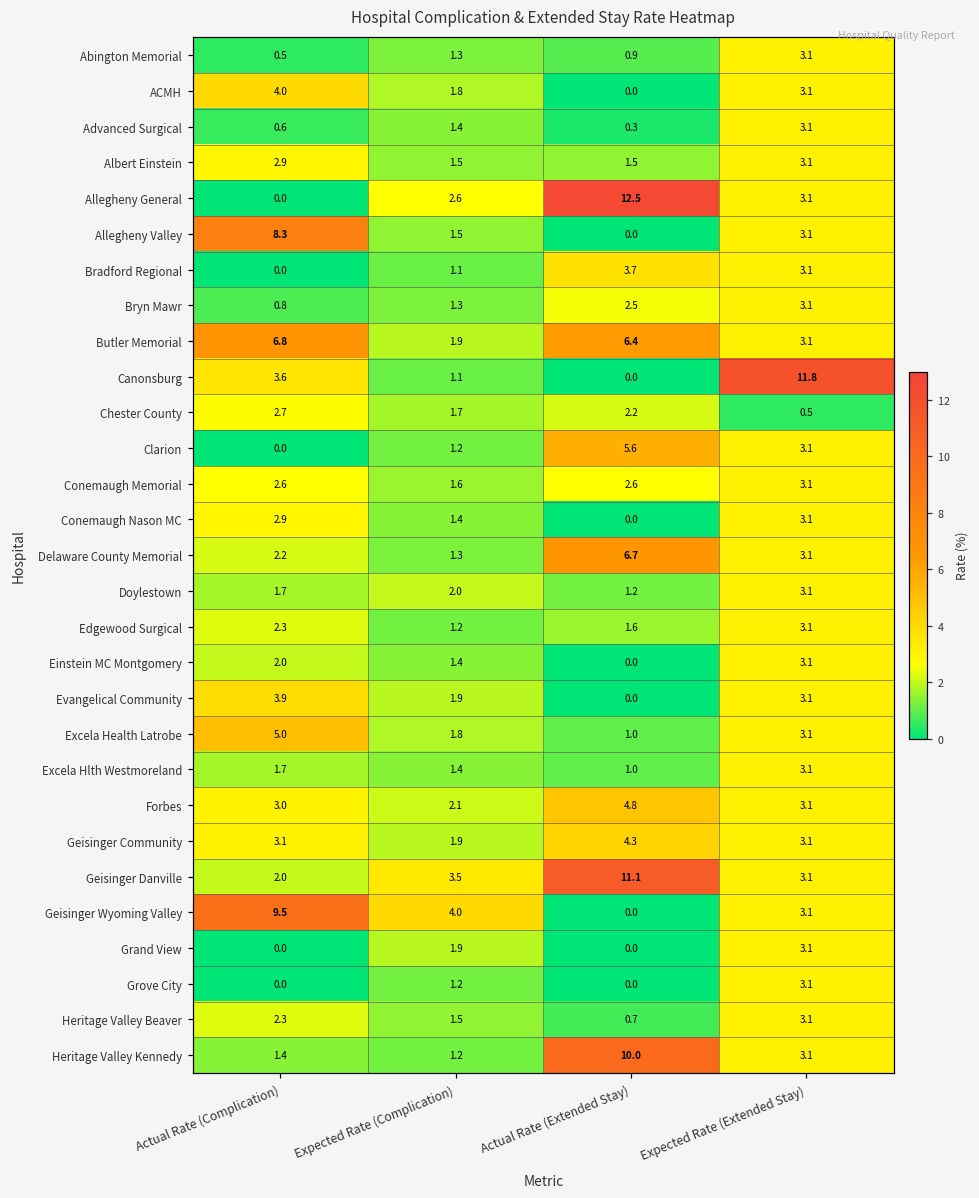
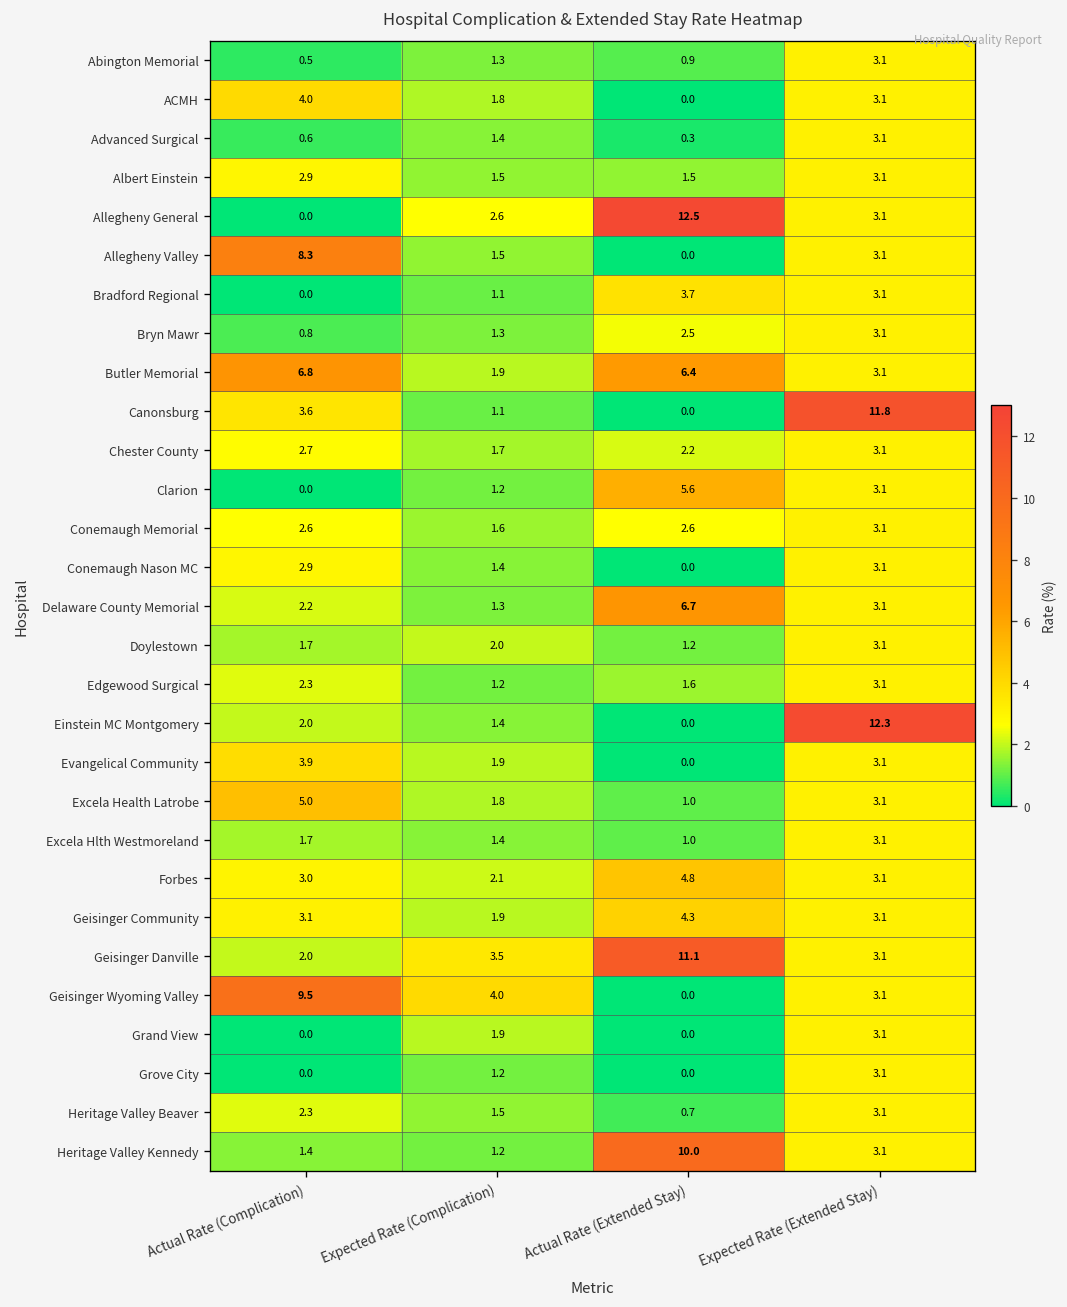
  {
    "Abington Memorial": {
      "Actual Rate (Complication)": 0.5,
      "Expected Rate (Complication)": 1.3,
      "Actual Rate (Extended Stay)": 0.9,
      "Expected Rate (Extended Stay)": 3.1
    },
    "ACMH": {
      "Actual Rate (Complication)": 4.0,
      "Expected Rate (Complication)": 1.8,
      "Actual Rate (Extended Stay)": 0.0,
      "Expected Rate (Extended Stay)": 3.1
    },
    "Advanced Surgical": {
      "Actual Rate (Complication)": 0.6,
      "Expected Rate (Complication)": 1.4,
      "Actual Rate (Extended Stay)": 0.3,
      "Expected Rate (Extended Stay)": 3.1
    },
    "Albert Einstein": {
      "Actual Rate (Complication)": 2.9,
      "Expected Rate (Complication)": 1.5,
      "Actual Rate (Extended Stay)": 1.5,
      "Expected Rate (Extended Stay)": 3.1
    },
    "Allegheny General": {
      "Actual Rate (Complication)": 0.0,
      "Expected Rate (Complication)": 2.6,
      "Actual Rate (Extended Stay)": 12.5,
      "Expected Rate (Extended Stay)": 3.1
    },
    "Allegheny Valley": {
      "Actual Rate (Complication)": 8.3,
      "Expected Rate (Complication)": 1.5,
      "Actual Rate (Extended Stay)": 0.0,
      "Expected Rate (Extended Stay)": 3.1
    },
    "Bradford Regional": {
      "Actual Rate (Complication)": 0.0,
      "Expected Rate (Complication)": 1.1,
      "Actual Rate (Extended Stay)": 3.7,
      "Expected Rate (Extended Stay)": 3.1
    },
    "Bryn Mawr": {
      "Actual Rate (Complication)": 0.8,
      "Expected Rate (Complication)": 1.3,
      "Actual Rate (Extended Stay)": 2.5,
      "Expected Rate (Extended Stay)": 3.1
    },
    "Butler Memorial": {
      "Actual Rate (Complication)": 6.8,
      "Expected Rate (Complication)": 1.9,
      "Actual Rate (Extended Stay)": 6.4,
      "Expected Rate (Extended Stay)": 3.1
    },
    "Canonsburg": {
      "Actual Rate (Complication)": 3.6,
      "Expected Rate (Complication)": 1.1,
      "Actual Rate (Extended Stay)": 0.0,
      "Expected Rate (Extended Stay)": 11.8
    },
    "Chester County": {
      "Actual Rate (Complication)": 2.7,
      "Expected Rate (Complication)": 1.7,
      "Actual Rate (Extended Stay)": 2.2,
-     "Expected Rate (Extended Stay)": 0.5
+     "Expected Rate (Extended Stay)": 3.1
    },
    "Clarion": {
      "Actual Rate (Complication)": 0.0,
      "Expected Rate (Complication)": 1.2,
      "Actual Rate (Extended Stay)": 5.6,
      "Expected Rate (Extended Stay)": 3.1
    },
    "Conemaugh Memorial": {
      "Actual Rate (Complication)": 2.6,
      "Expected Rate (Complication)": 1.6,
      "Actual Rate (Extended Stay)": 2.6,
      "Expected Rate (Extended Stay)": 3.1
    },
    "Conemaugh Nason MC": {
      "Actual Rate (Complication)": 2.9,
      "Expected Rate (Complication)": 1.4,
      "Actual Rate (Extended Stay)": 0.0,
      "Expected Rate (Extended Stay)": 3.1
    },
    "Delaware County Memorial": {
      "Actual Rate (Complication)": 2.2,
      "Expected Rate (Complication)": 1.3,
      "Actual Rate (Extended Stay)": 6.7,
      "Expected Rate (Extended Stay)": 3.1
    },
    "Doylestown": {
      "Actual Rate (Complication)": 1.7,
      "Expected Rate (Complication)": 2.0,
      "Actual Rate (Extended Stay)": 1.2,
      "Expected Rate (Extended Stay)": 3.1
    },
    "Edgewood Surgical": {
      "Actual Rate (Complication)": 2.3,
      "Expected Rate (Complication)": 1.2,
      "Actual Rate (Extended Stay)": 1.6,
      "Expected Rate (Extended Stay)": 3.1
    },
    "Einstein MC Montgomery": {
      "Actual Rate (Complication)": 2.0,
      "Expected Rate (Complication)": 1.4,
      "Actual Rate (Extended Stay)": 0.0,
-     "Expected Rate (Extended Stay)": 3.1
+     "Expected Rate (Extended Stay)": 12.3
    },
    "Evangelical Community": {
      "Actual Rate (Complication)": 3.9,
      "Expected Rate (Complication)": 1.9,
      "Actual Rate (Extended Stay)": 0.0,
      "Expected Rate (Extended Stay)": 3.1
    },
    "Excela Health Latrobe": {
      "Actual Rate (Complication)": 5.0,
      "Expected Rate (Complication)": 1.8,
      "Actual Rate (Extended Stay)": 1.0,
      "Expected Rate (Extended Stay)": 3.1
    },
    "Excela Hlth Westmoreland": {
      "Actual Rate (Complication)": 1.7,
      "Expected Rate (Complication)": 1.4,
      "Actual Rate (Extended Stay)": 1.0,
      "Expected Rate (Extended Stay)": 3.1
    },
    "Forbes": {
      "Actual Rate (Complication)": 3.0,
      "Expected Rate (Complication)": 2.1,
      "Actual Rate (Extended Stay)": 4.8,
      "Expected Rate (Extended Stay)": 3.1
    },
    "Geisinger Community": {
      "Actual Rate (Complication)": 3.1,
      "Expected Rate (Complication)": 1.9,
      "Actual Rate (Extended Stay)": 4.3,
      "Expected Rate (Extended Stay)": 3.1
    },
    "Geisinger Danville": {
      "Actual Rate (Complication)": 2.0,
      "Expected Rate (Complication)": 3.5,
      "Actual Rate (Extended Stay)": 11.1,
      "Expected Rate (Extended Stay)": 3.1
    },
    "Geisinger Wyoming Valley": {
      "Actual Rate (Complication)": 9.5,
      "Expected Rate (Complication)": 4.0,
      "Actual Rate (Extended Stay)": 0.0,
      "Expected Rate (Extended Stay)": 3.1
    },
    "Grand View": {
      "Actual Rate (Complication)": 0.0,
      "Expected Rate (Complication)": 1.9,
      "Actual Rate (Extended Stay)": 0.0,
      "Expected Rate (Extended Stay)": 3.1
    },
    "Grove City": {
      "Actual Rate (Complication)": 0.0,
      "Expected Rate (Complication)": 1.2,
      "Actual Rate (Extended Stay)": 0.0,
      "Expected Rate (Extended Stay)": 3.1
    },
    "Heritage Valley Beaver": {
      "Actual Rate (Complication)": 2.3,
      "Expected Rate (Complication)": 1.5,
      "Actual Rate (Extended Stay)": 0.7,
      "Expected Rate (Extended Stay)": 3.1
    },
    "Heritage Valley Kennedy": {
      "Actual Rate (Complication)": 1.4,
      "Expected Rate (Complication)": 1.2,
      "Actual Rate (Extended Stay)": 10.0,
      "Expected Rate (Extended Stay)": 3.1
    }
  }
